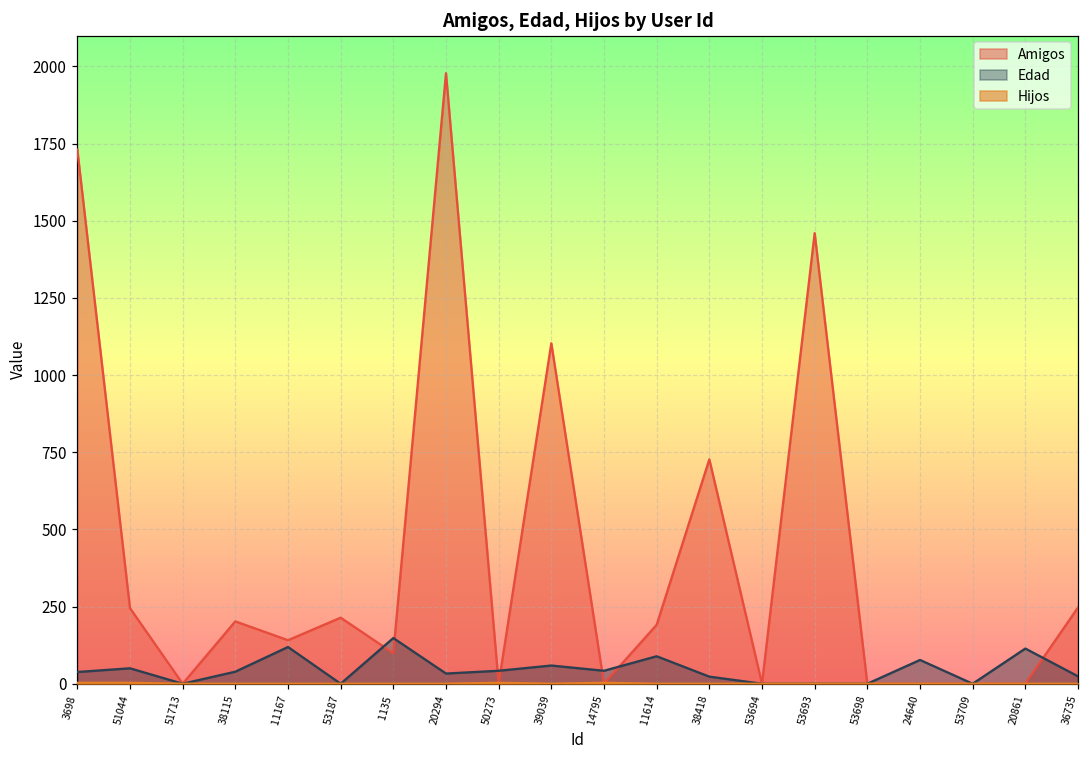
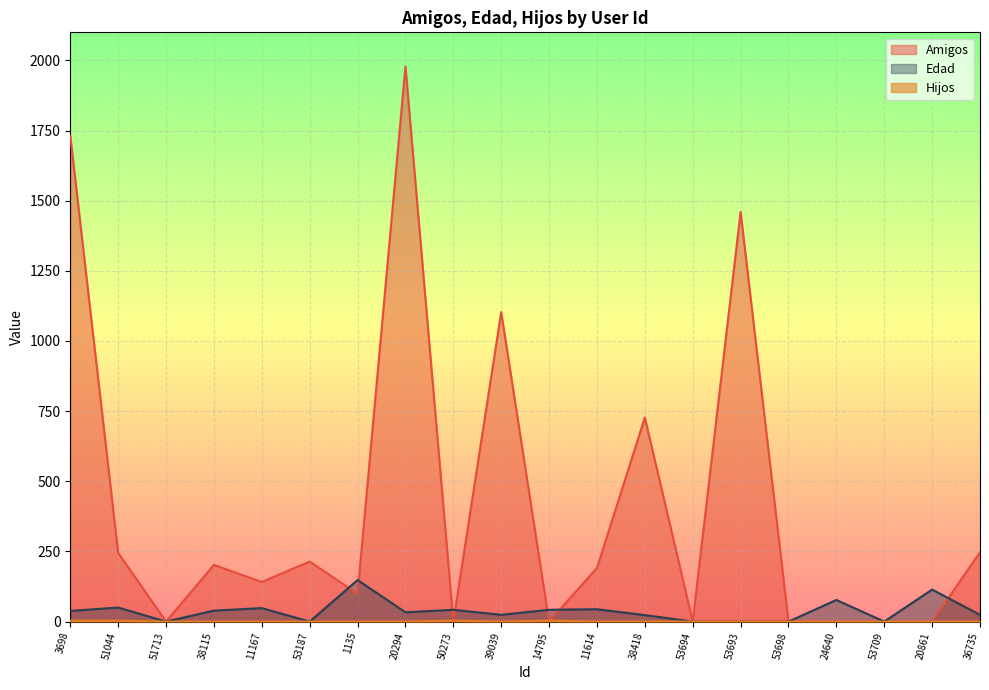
  {
    "Edad": {
      "3698": 40,
      "51044": 50,
      "38115": 40,
-     "11167": 120,
+     "11167": 50,
      "1135": 150,
      "20294": 30,
      "50273": 40,
-     "39039": 60,
+     "39039": 20,
      "14795": 40,
-     "11614": 90,
+     "11614": 40,
      "38418": 20,
      "24640": 80,
      "20861": 110,
      "36735": 20
    }
  }
